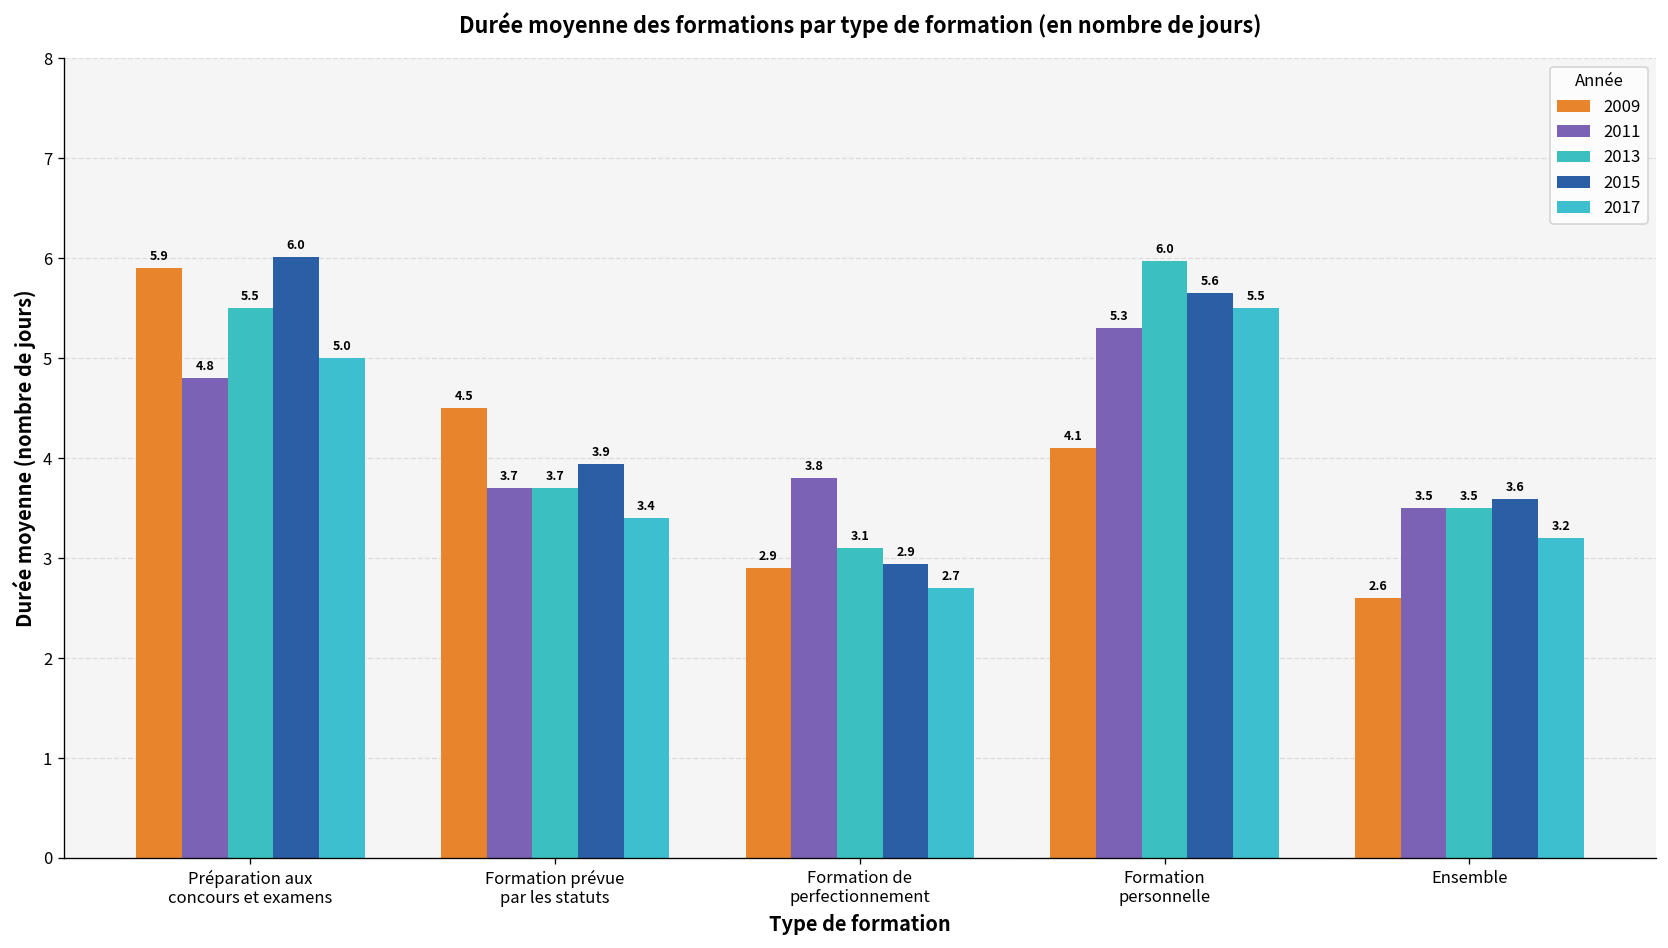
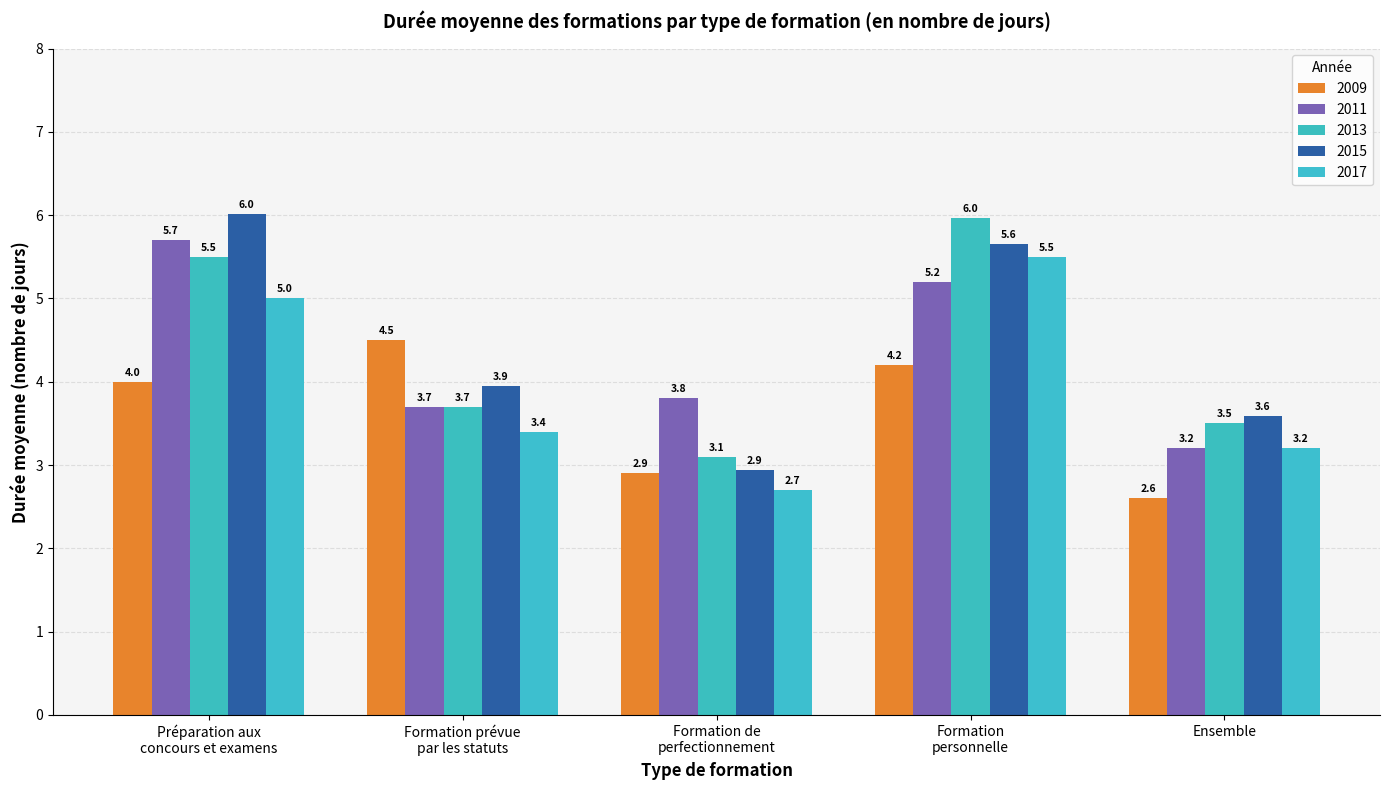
  {
    "2009": {
-     "Préparation aux concours et examens": 5.9,
+     "Préparation aux concours et examens": 4.0,
      "Formation prévue par les statuts": 4.5,
      "Formation de perfectionnement": 2.9,
-     "Formation personnelle": 4.1,
+     "Formation personnelle": 4.2,
      "Ensemble": 2.6
    },
    "2011": {
-     "Préparation aux concours et examens": 4.8,
+     "Préparation aux concours et examens": 5.7,
      "Formation prévue par les statuts": 3.7,
      "Formation de perfectionnement": 3.8,
-     "Formation personnelle": 5.3,
-     "Ensemble": 3.5
+     "Formation personnelle": 5.2,
+     "Ensemble": 3.2
    },
    "2015": {
      "Préparation aux concours et examens": 6.0,
      "Formation prévue par les statuts": 3.9,
      "Formation de perfectionnement": 2.9,
      "Formation personnelle": 5.6,
      "Ensemble": 3.6
    }
  }
